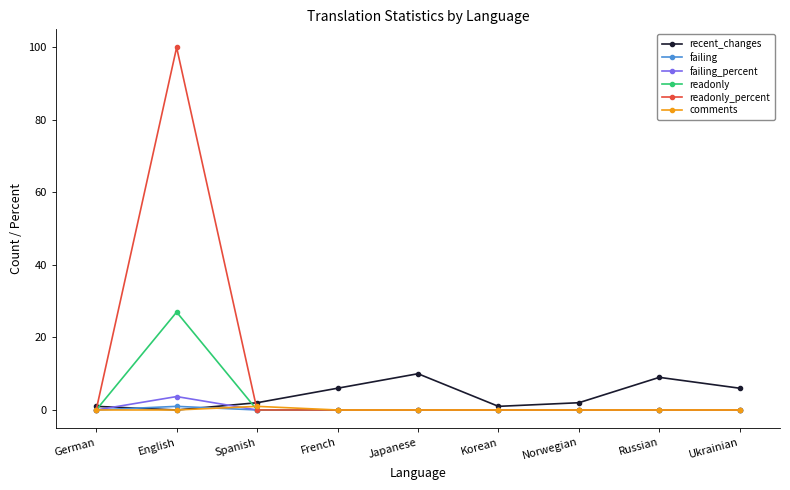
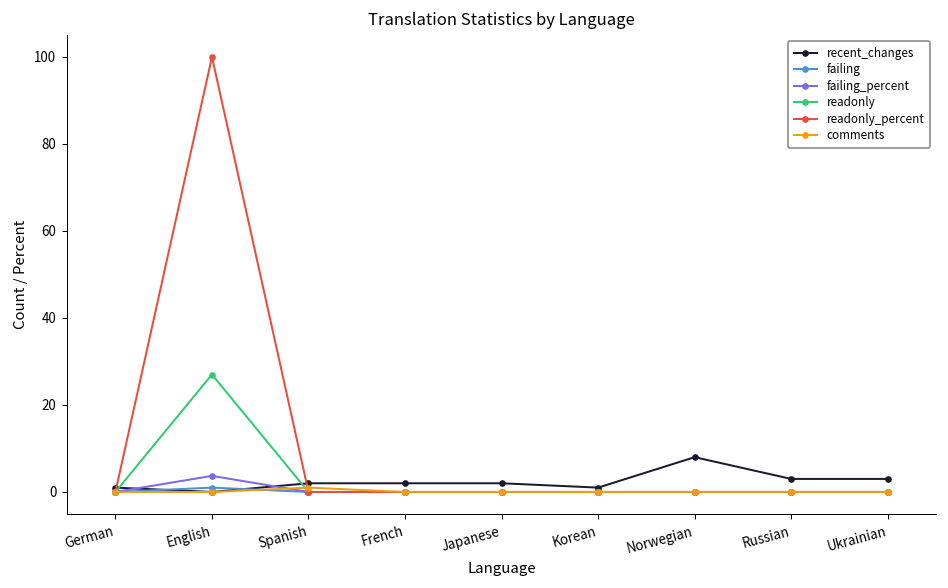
  {
    "recent_changes": {
      "German": 1,
      "Spanish": 2,
-     "French": 6,
-     "Japanese": 10,
+     "French": 2,
+     "Japanese": 2,
      "Korean": 1,
-     "Norwegian": 2,
-     "Russian": 9,
-     "Ukrainian": 6
+     "Norwegian": 8,
+     "Russian": 3,
+     "Ukrainian": 3
    },
    "failing": {
      "English": 1
    },
    "failing_percent": {
      "English": 4
    },
    "readonly": {
      "English": 27
    },
    "readonly_percent": {
      "English": 100
    },
    "comments": {
      "Spanish": 1
    }
  }
